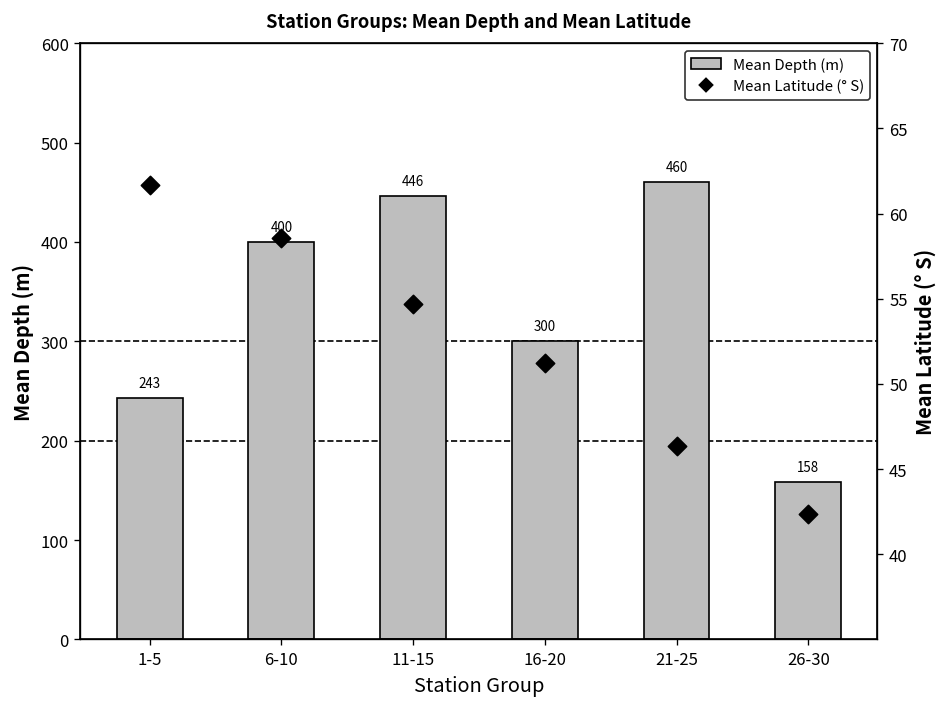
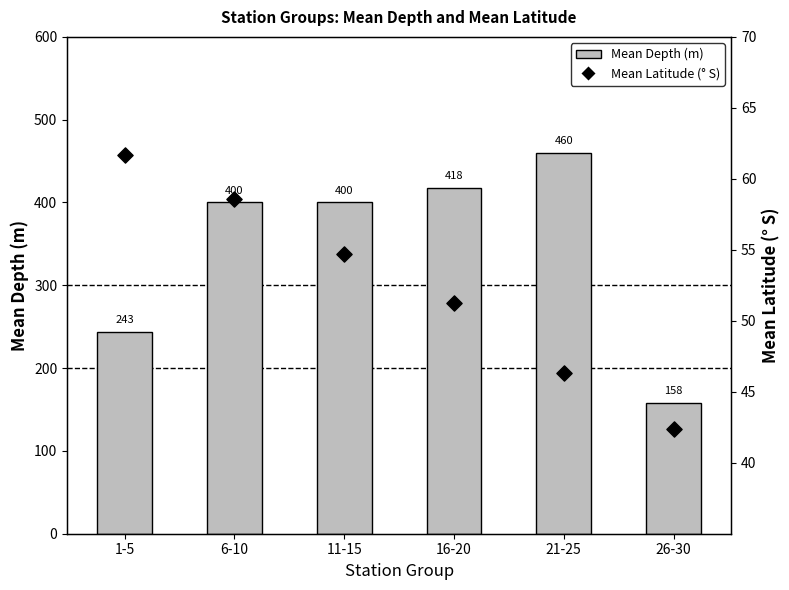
  {
    "Mean Depth (m)": {
      "1-5": 243,
      "6-10": 400,
-     "11-15": 446,
-     "16-20": 300,
+     "11-15": 400,
+     "16-20": 418,
      "21-25": 460,
      "26-30": 158
    }
  }
